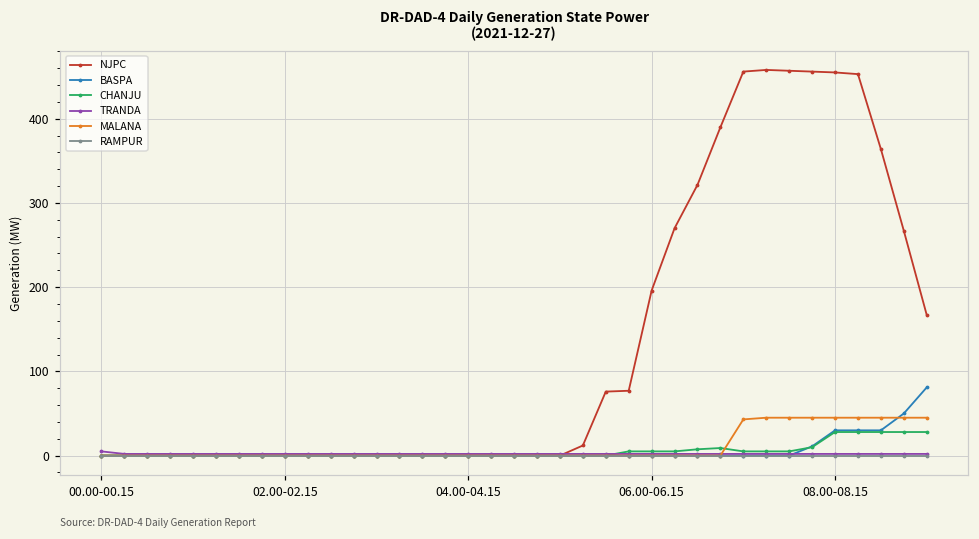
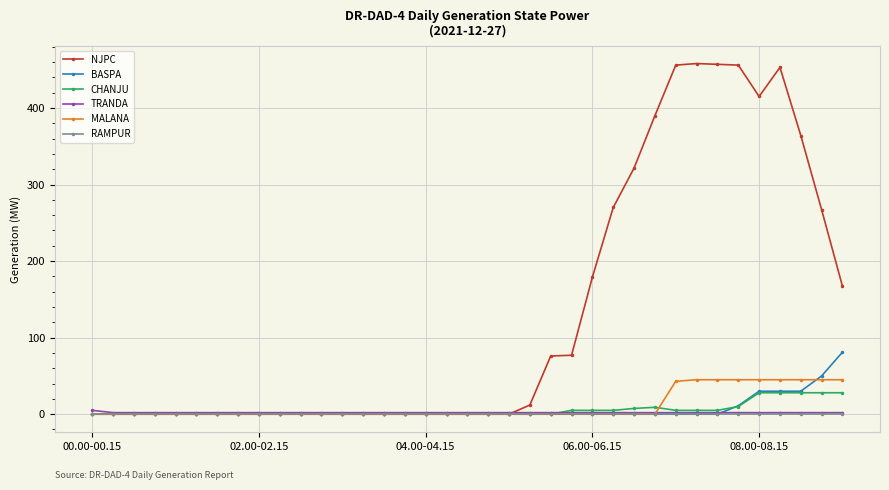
  {
    "NJPC": {
-     "06.00-06.15": 200,
-     "08.00-08.15": 460
+     "06.00-06.15": 180,
+     "08.00-08.15": 420
    },
    "TRANDA": {
      "00.00-00.15": 10
    },
    "MALANA": {
      "08.00-08.15": 50
    }
  }
